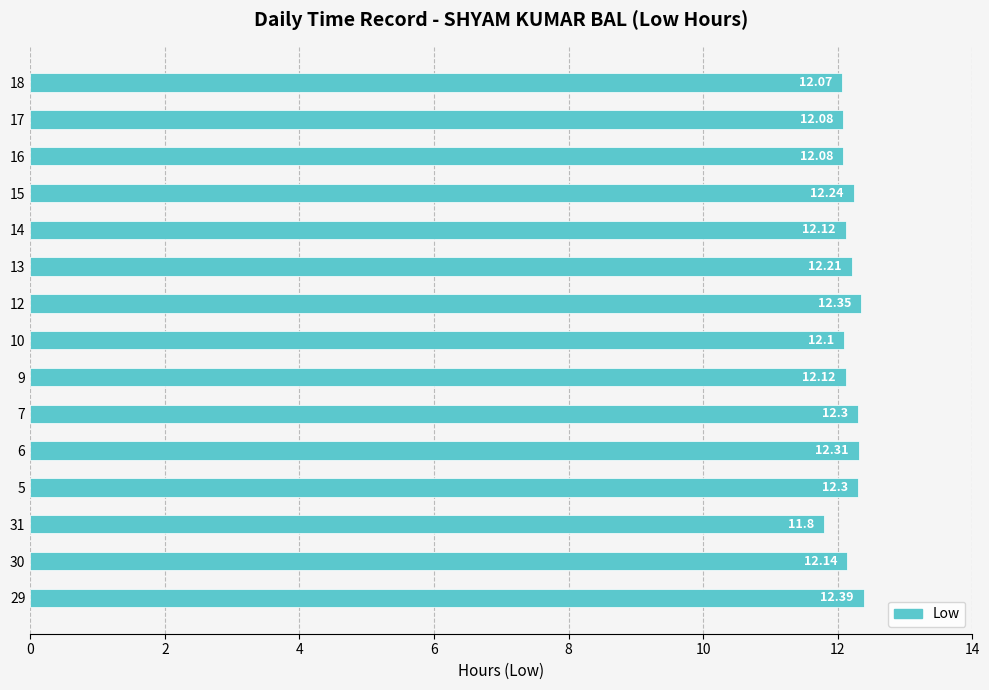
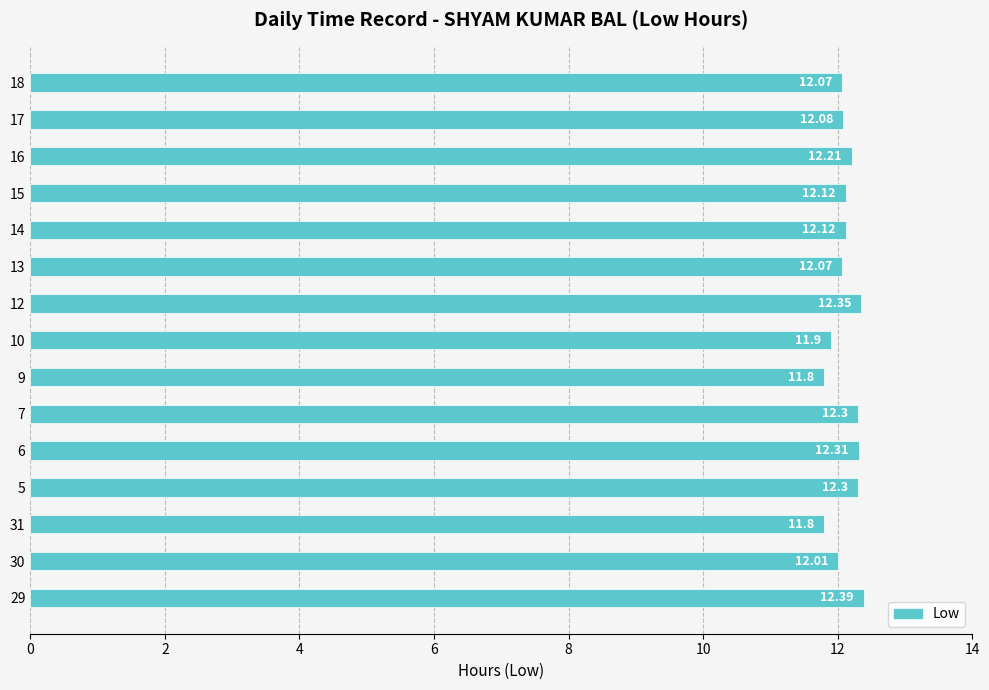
  {
    "18": 12.07,
    "17": 12.08,
-   "16": 12.08,
-   "15": 12.24,
+   "16": 12.21,
+   "15": 12.12,
    "14": 12.12,
-   "13": 12.21,
+   "13": 12.07,
    "12": 12.35,
-   "10": 12.1,
-   "9": 12.12,
+   "10": 11.9,
+   "9": 11.8,
    "7": 12.3,
    "6": 12.31,
    "5": 12.3,
    "31": 11.8,
-   "30": 12.14,
+   "30": 12.01,
    "29": 12.39
  }
